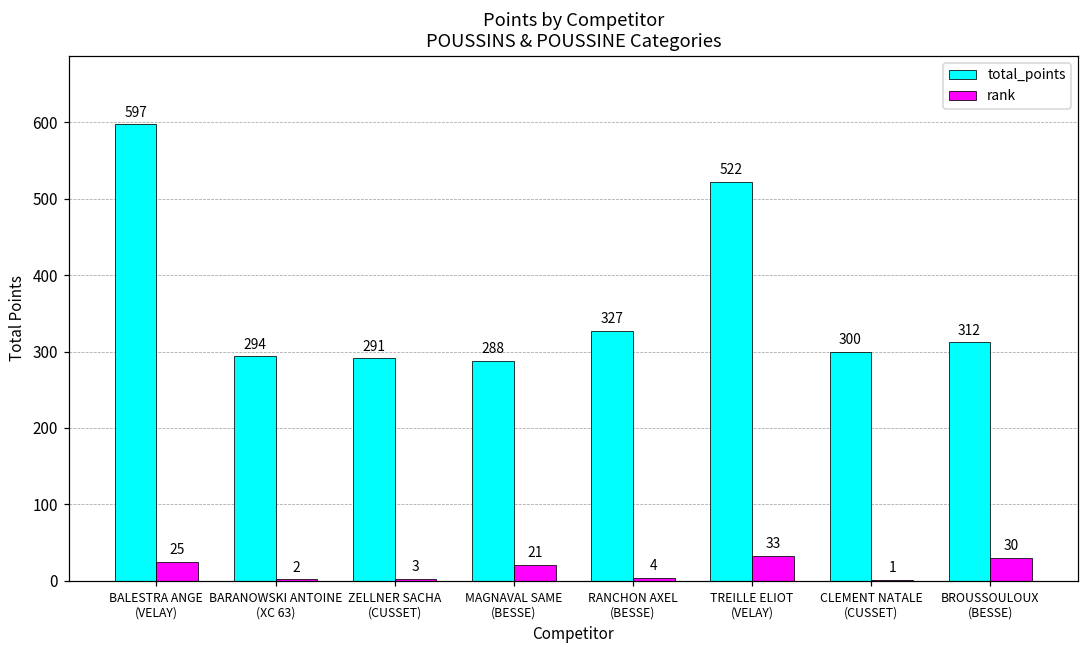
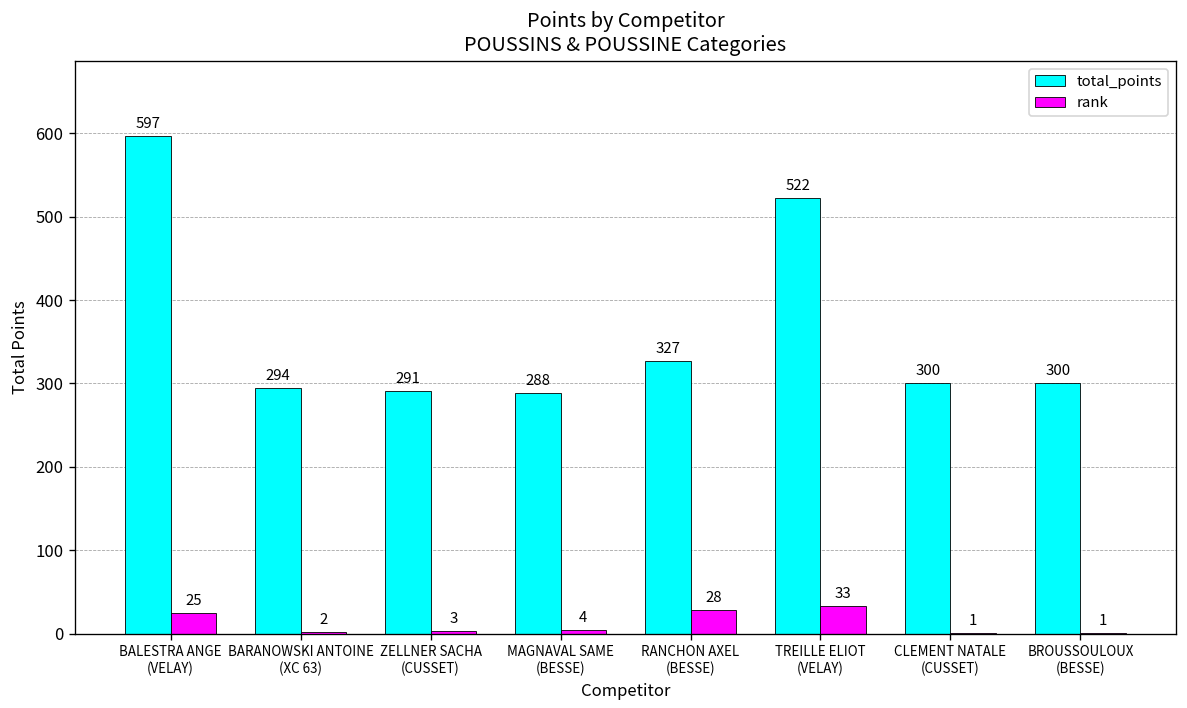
  {
    "total_points": {
      "BALESTRA ANGE (VELAY)": 597,
      "BARANOWSKI ANTOINE (XC 63)": 294,
      "ZELLNER SACHA (CUSSET)": 291,
      "MAGNAVAL SAME (BESSE)": 288,
      "RANCHON AXEL (BESSE)": 327,
      "TREILLE ELIOT (VELAY)": 522,
      "CLEMENT NATALE (CUSSET)": 300,
-     "BROUSSOULOUX (BESSE)": 312
+     "BROUSSOULOUX (BESSE)": 300
    },
    "rank": {
      "BALESTRA ANGE (VELAY)": 25,
      "BARANOWSKI ANTOINE (XC 63)": 2,
      "ZELLNER SACHA (CUSSET)": 3,
-     "MAGNAVAL SAME (BESSE)": 21,
-     "RANCHON AXEL (BESSE)": 4,
+     "MAGNAVAL SAME (BESSE)": 4,
+     "RANCHON AXEL (BESSE)": 28,
      "TREILLE ELIOT (VELAY)": 33,
      "CLEMENT NATALE (CUSSET)": 1,
-     "BROUSSOULOUX (BESSE)": 30
+     "BROUSSOULOUX (BESSE)": 1
    }
  }
